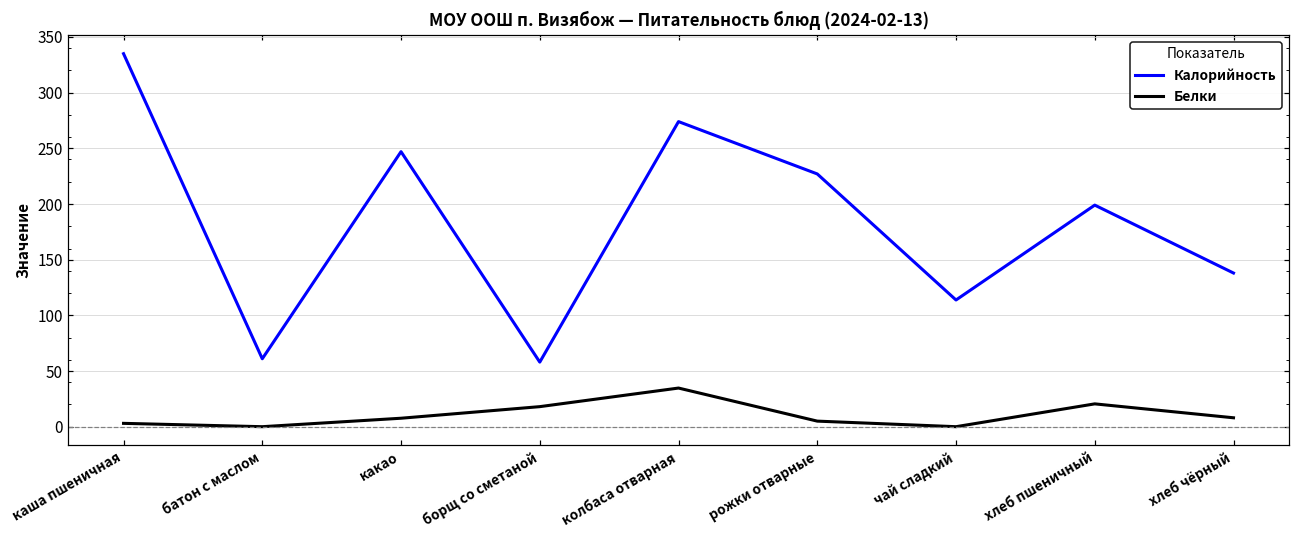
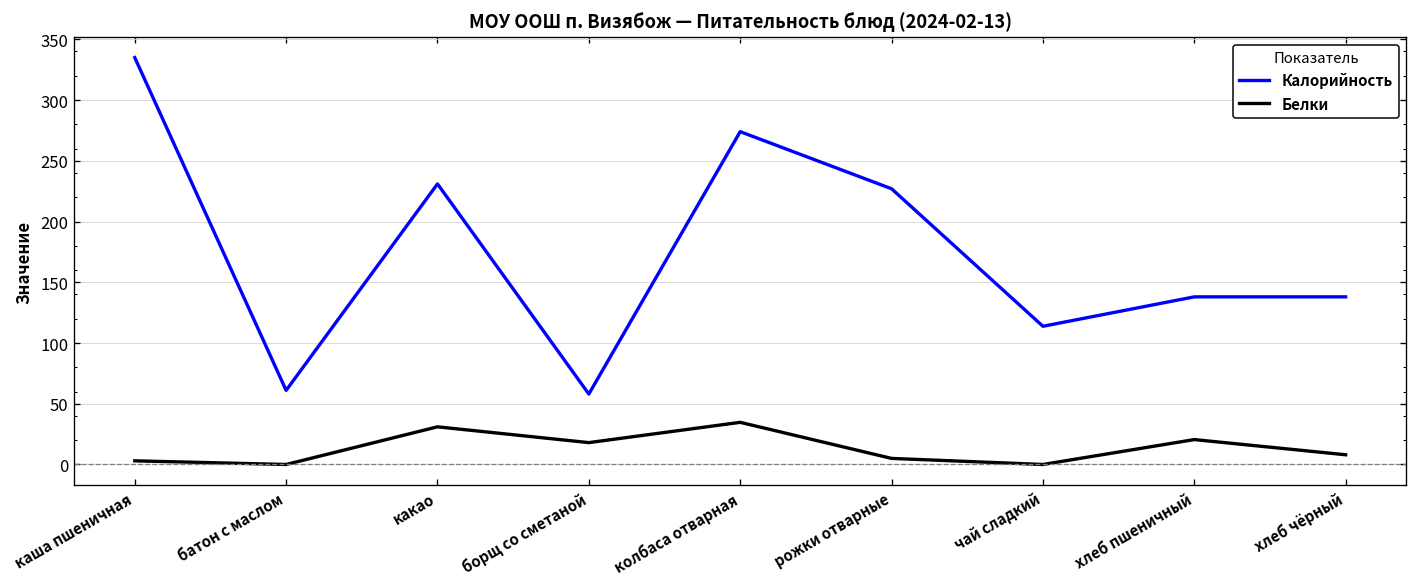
  {
    "Калорийность": {
      "каша пшеничная": 335,
      "батон с маслом": 61,
-     "какао": 247,
+     "какао": 231,
      "борщ со сметаной": 58,
      "колбаса отварная": 274,
      "рожки отварные": 227,
      "чай сладкий": 114,
-     "хлеб пшеничный": 199,
+     "хлеб пшеничный": 138,
      "хлеб чёрный": 138
    },
    "Белки": {
      "каша пшеничная": 3,
      "батон с маслом": 0,
-     "какао": 8,
+     "какао": 31,
      "борщ со сметаной": 18,
      "колбаса отварная": 35,
      "рожки отварные": 5,
      "чай сладкий": 0,
      "хлеб пшеничный": 21,
      "хлеб чёрный": 8
    }
  }
